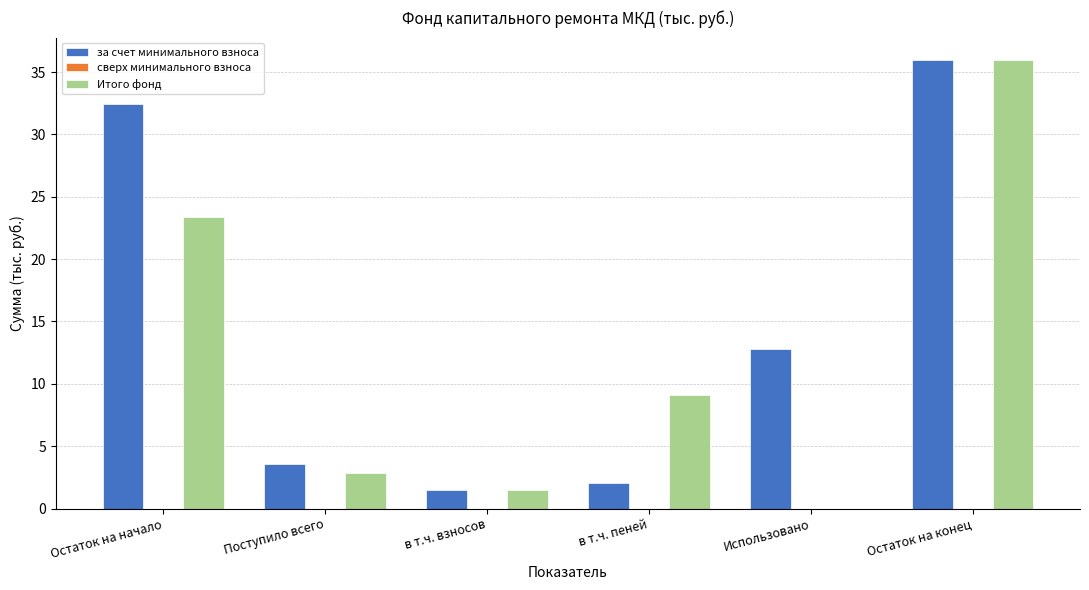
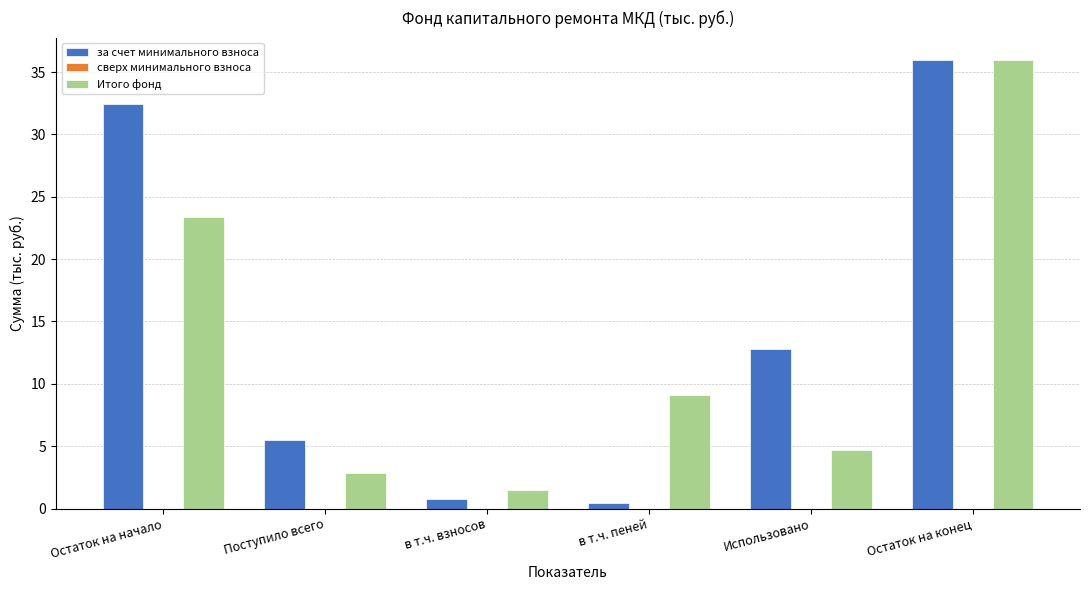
  {
    "за счет минимального взноса": {
      "Остаток на начало": 32.4,
-     "Поступило всего": 3.6,
-     "в т.ч. взносов": 1.5,
-     "в т.ч. пеней": 2.0,
+     "Поступило всего": 5.5,
+     "в т.ч. взносов": 0.8,
+     "в т.ч. пеней": 0.5,
      "Использовано": 12.8,
      "Остаток на конец": 36.0
    },
    "сверх минимального взноса": {
      "Остаток на начало": 0.0,
      "Поступило всего": 0.0,
      "в т.ч. взносов": 0.0,
      "в т.ч. пеней": 0.0,
      "Использовано": 0.0,
      "Остаток на конец": 0.0
    },
    "Итого фонд": {
      "Остаток на начало": 23.4,
      "Поступило всего": 2.9,
      "в т.ч. взносов": 1.5,
      "в т.ч. пеней": 9.1,
-     "Использовано": 0.0,
+     "Использовано": 4.7,
      "Остаток на конец": 36.0
    }
  }
